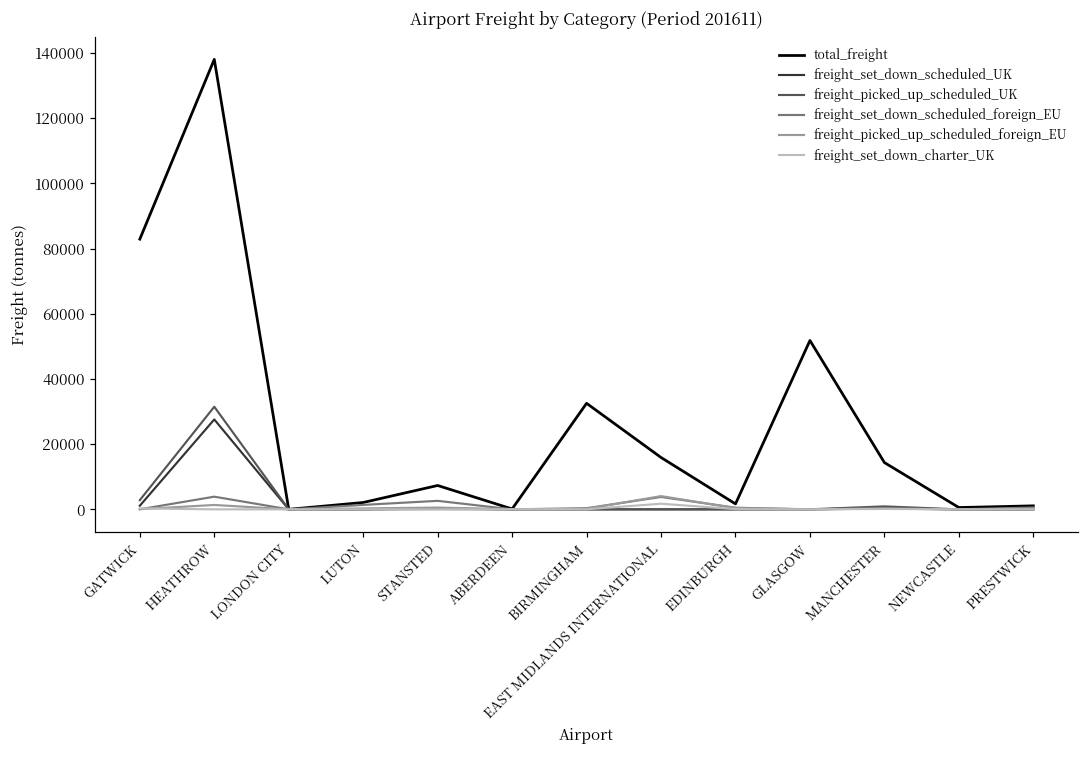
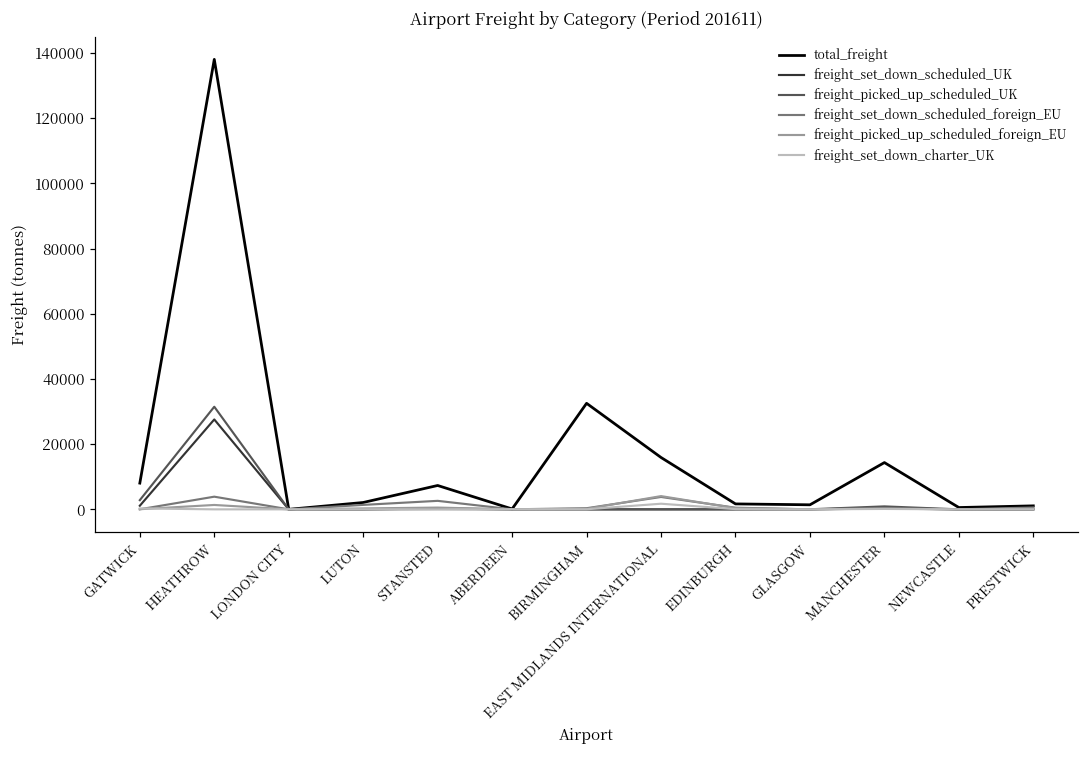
  {
    "total_freight": {
-     "GATWICK": 83000,
+     "GATWICK": 8000,
      "HEATHROW": 138000,
      "STANSTED": 7000,
      "BIRMINGHAM": 33000,
      "EAST MIDLANDS INTERNATIONAL": 16000,
      "EDINBURGH": 2000,
-     "GLASGOW": 52000,
+     "GLASGOW": 1000,
      "MANCHESTER": 14000
    }
  }
